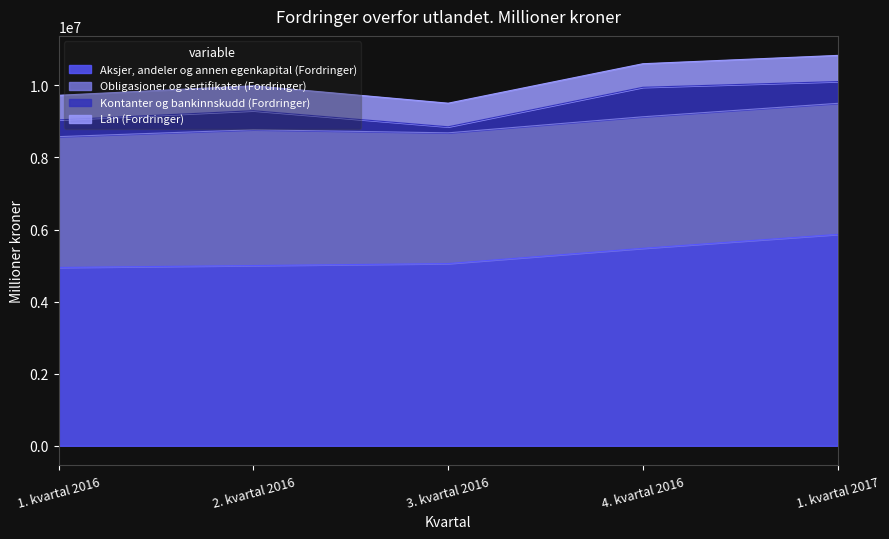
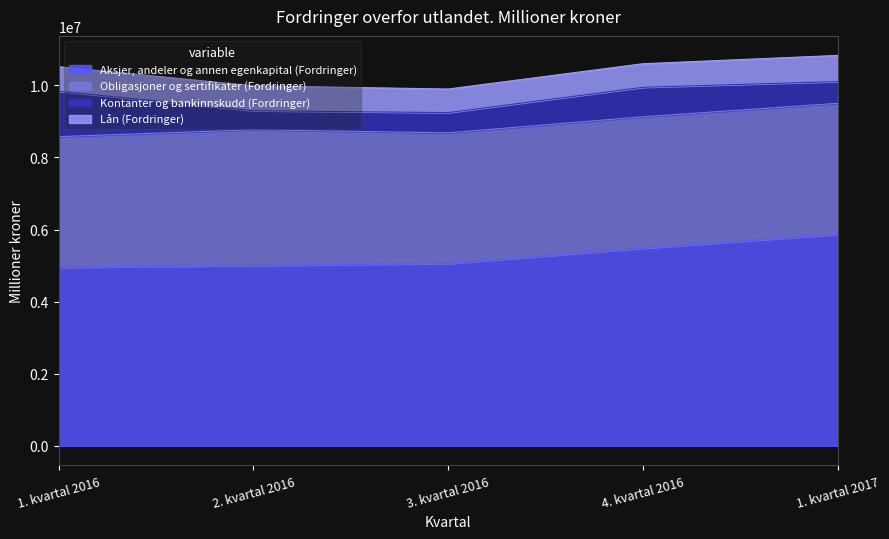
  {
    "Kontanter og bankinnskudd (Fordringer)": {
-     "1. kvartal 2016": 500000,
-     "3. kvartal 2016": 200000,
+     "1. kvartal 2016": 1300000,
+     "3. kvartal 2016": 600000,
      "4. kvartal 2016": 800000,
      "1. kvartal 2017": 600000
    }
  }
